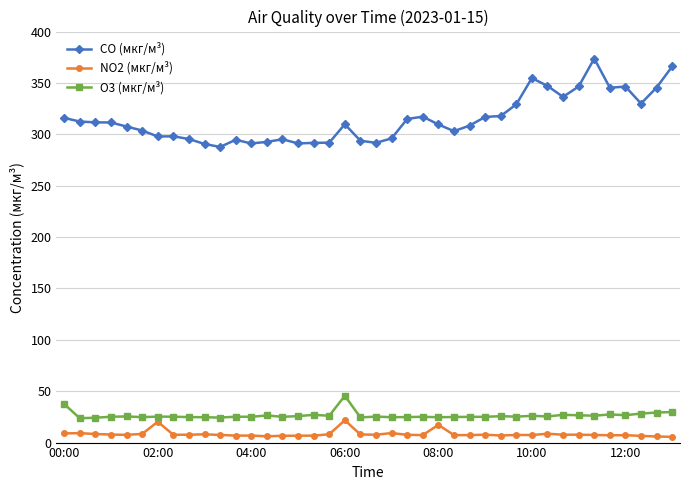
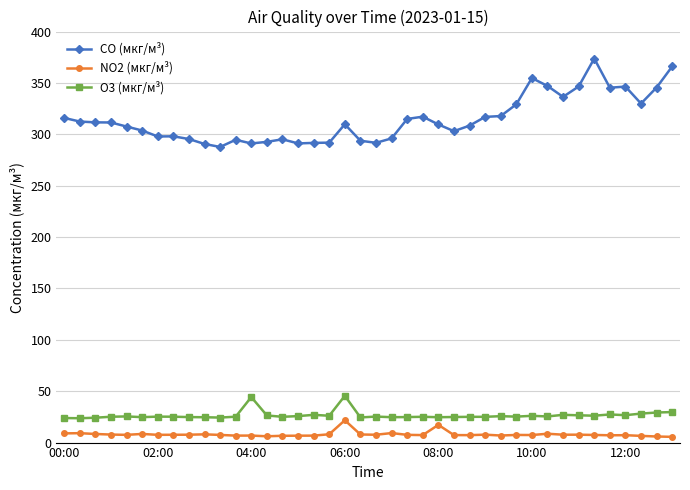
  {
    "CO (мкг/м³)": {
      "00:00": 316,
      "02:00": 298,
      "04:00": 291,
      "06:00": 310,
      "08:00": 310,
      "10:00": 355,
      "12:00": 346
    },
    "NO2 (мкг/м³)": {
      "00:00": 9,
-     "02:00": 20,
+     "02:00": 8,
      "04:00": 7,
      "06:00": 22,
      "08:00": 17,
      "10:00": 7,
      "12:00": 7
    },
    "O3 (мкг/м³)": {
-     "00:00": 37,
+     "00:00": 24,
      "02:00": 25,
-     "04:00": 25,
+     "04:00": 44,
      "06:00": 46,
      "08:00": 25,
      "10:00": 26,
      "12:00": 27
    }
  }
